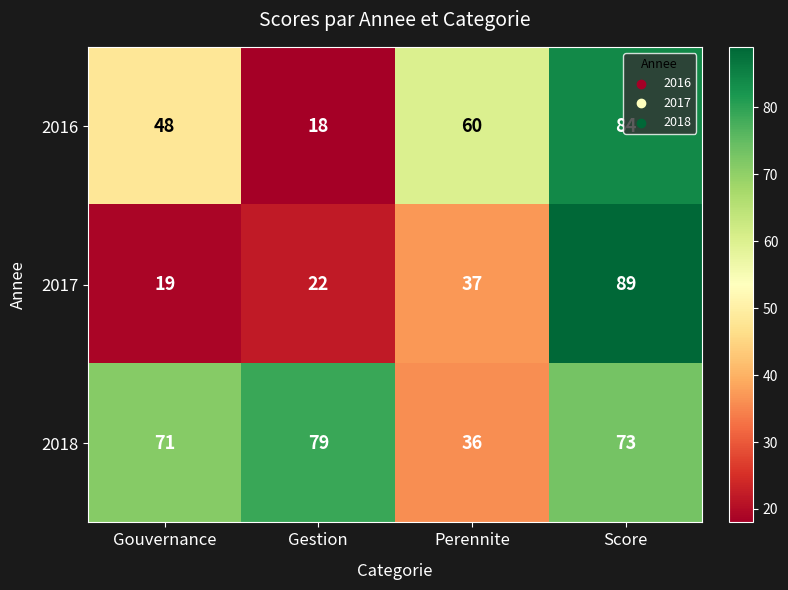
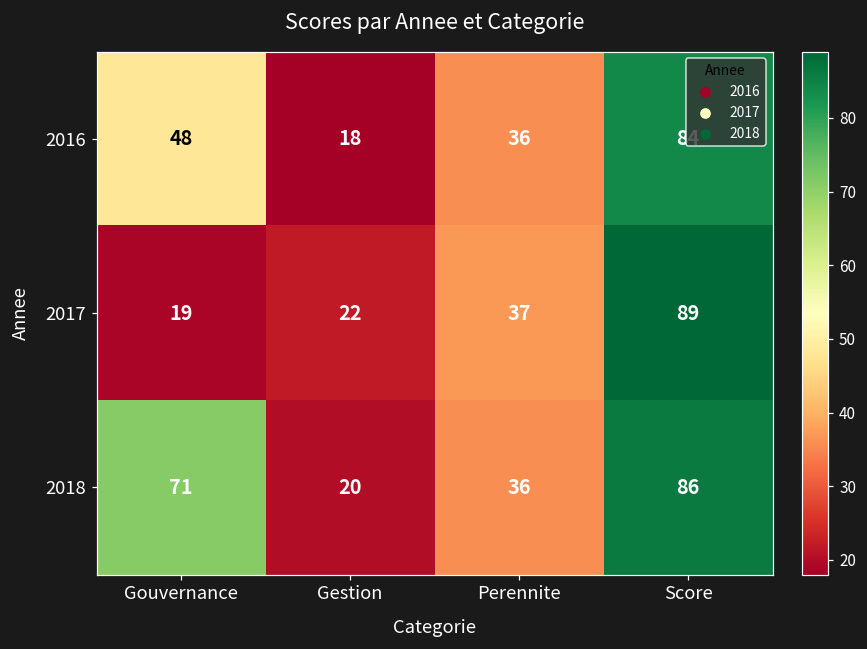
  {
    "2016": {
      "Gouvernance": 48,
      "Gestion": 18,
-     "Perennite": 60
+     "Perennite": 36
    },
    "2017": {
      "Gouvernance": 19,
      "Gestion": 22,
      "Perennite": 37,
      "Score": 89
    },
    "2018": {
      "Gouvernance": 71,
-     "Gestion": 79,
+     "Gestion": 20,
      "Perennite": 36,
-     "Score": 73
+     "Score": 86
    }
  }
